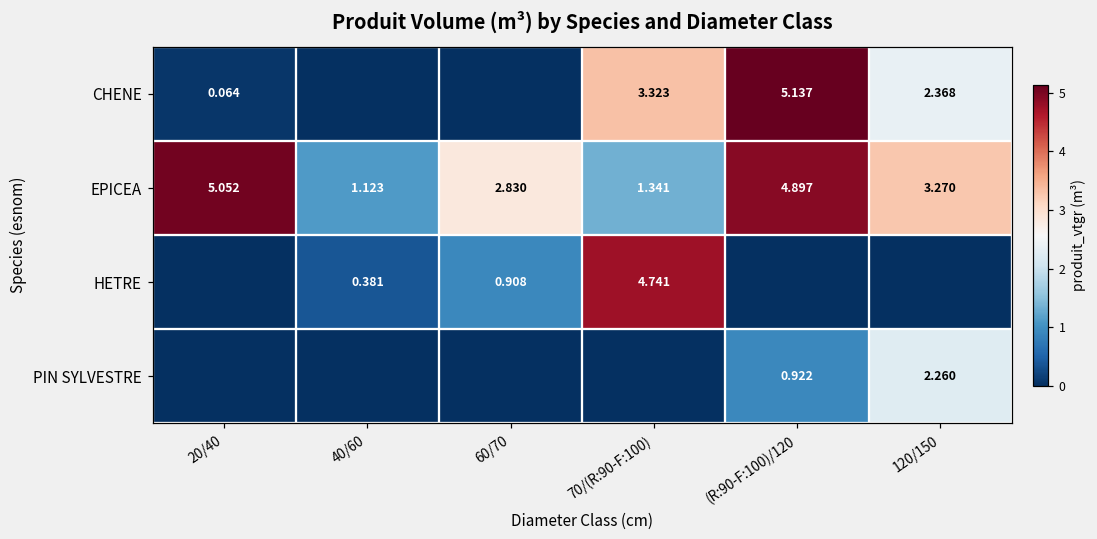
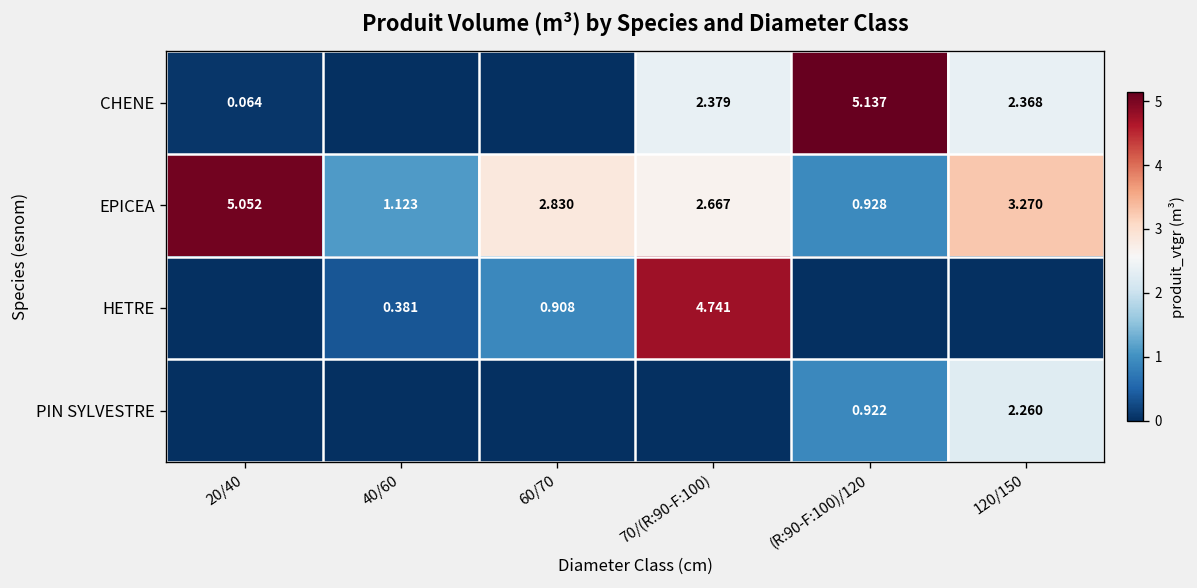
  {
    "CHENE": {
      "20/40": 0.064,
-     "70/(R:90-F:100)": 3.323,
+     "70/(R:90-F:100)": 2.379,
      "(R:90-F:100)/120": 5.137,
      "120/150": 2.368
    },
    "EPICEA": {
      "20/40": 5.052,
      "40/60": 1.123,
      "60/70": 2.830,
-     "70/(R:90-F:100)": 1.341,
-     "(R:90-F:100)/120": 4.897,
+     "70/(R:90-F:100)": 2.667,
+     "(R:90-F:100)/120": 0.928,
      "120/150": 3.270
    },
    "HETRE": {
      "40/60": 0.381,
      "60/70": 0.908,
      "70/(R:90-F:100)": 4.741
    },
    "PIN SYLVESTRE": {
      "(R:90-F:100)/120": 0.922,
      "120/150": 2.260
    }
  }
